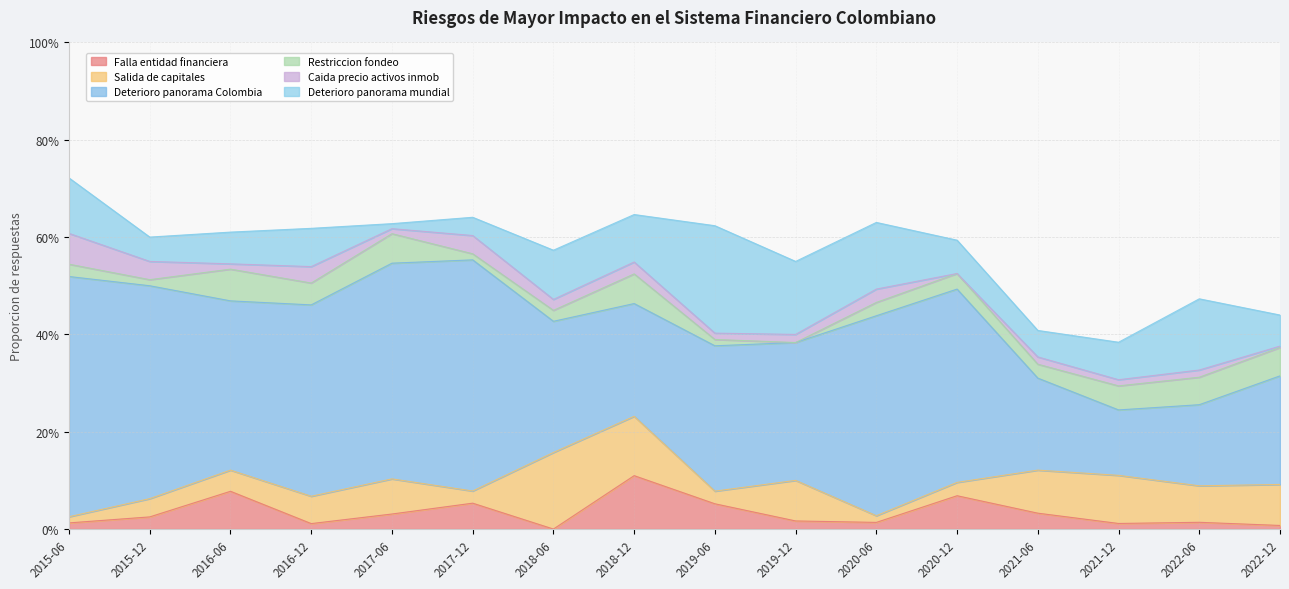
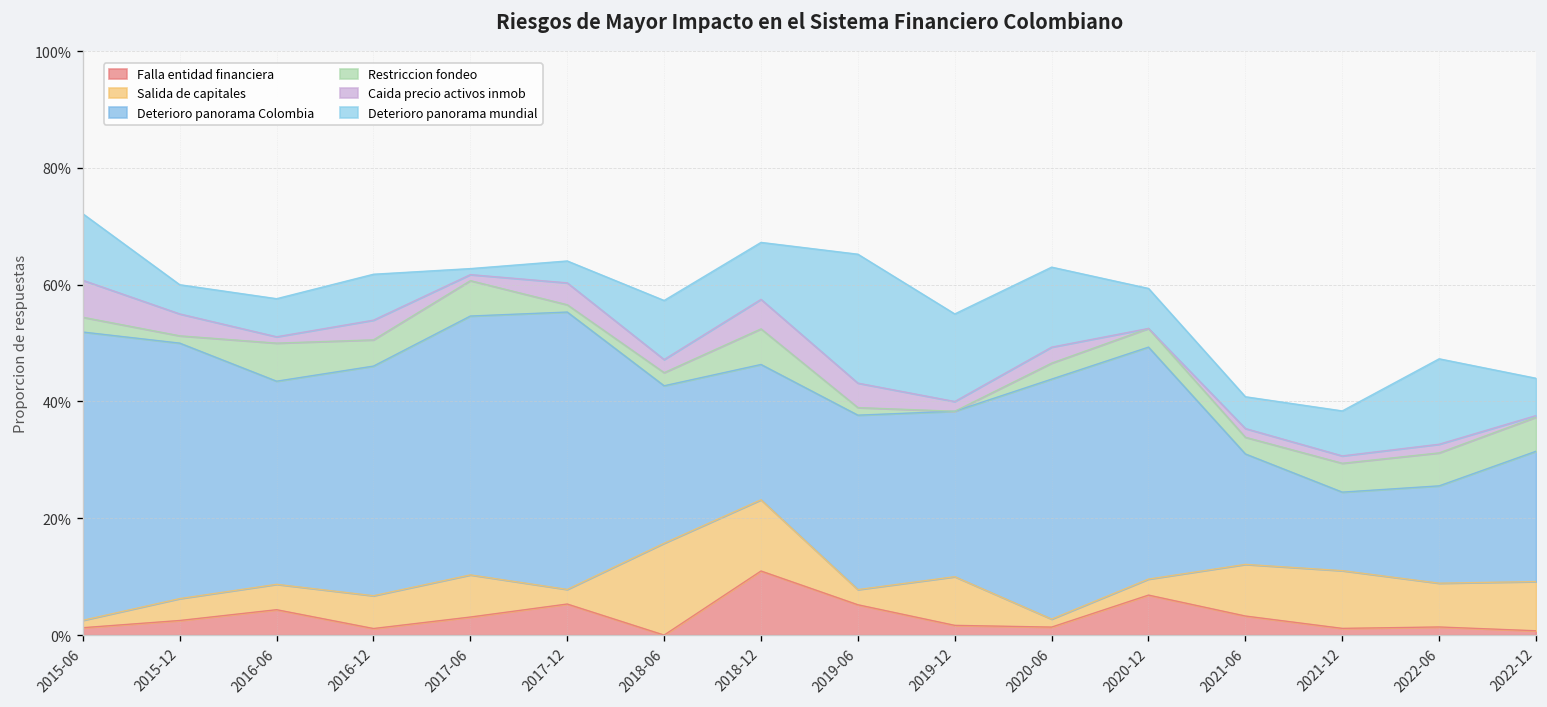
  {
    "Falla entidad financiera": {
      "2015-06": "1%",
      "2015-12": "3%",
-     "2016-06": "8%",
+     "2016-06": "4%",
      "2016-12": "1%",
      "2017-06": "3%",
      "2017-12": "5%",
      "2018-06": "0%",
      "2018-12": "11%",
      "2019-06": "5%",
      "2019-12": "2%",
      "2020-06": "1%",
      "2020-12": "7%",
      "2021-06": "3%",
      "2021-12": "1%",
      "2022-06": "1%",
      "2022-12": "1%"
    },
    "Salida de capitales": {
      "2015-06": "1%",
      "2015-12": "4%",
      "2016-06": "4%",
      "2016-12": "6%",
      "2017-06": "7%",
      "2017-12": "2%",
      "2018-06": "16%",
      "2018-12": "12%",
      "2019-06": "3%",
      "2019-12": "8%",
      "2020-06": "1%",
      "2020-12": "3%",
      "2021-06": "9%",
      "2021-12": "10%",
      "2022-06": "7%",
      "2022-12": "8%"
    },
    "Restriccion fondeo": {
      "2015-06": "3%",
      "2015-12": "1%",
      "2016-06": "7%",
      "2016-12": "4%",
      "2017-06": "6%",
      "2017-12": "1%",
      "2018-06": "2%",
      "2018-12": "6%",
      "2019-06": "1%",
      "2020-06": "3%",
      "2021-06": "3%",
      "2021-12": "5%",
      "2022-06": "6%"
    },
    "Caida precio activos inmob": {
      "2015-06": "6%",
      "2015-12": "4%",
      "2016-06": "1%",
      "2016-12": "3%",
      "2017-06": "1%",
      "2017-12": "4%",
      "2018-06": "2%",
-     "2018-12": "2%",
-     "2019-06": "1%",
+     "2018-12": "5%",
+     "2019-06": "4%",
      "2019-12": "2%",
      "2020-06": "3%",
      "2021-06": "1%",
      "2021-12": "1%",
      "2022-06": "1%"
    }
  }
